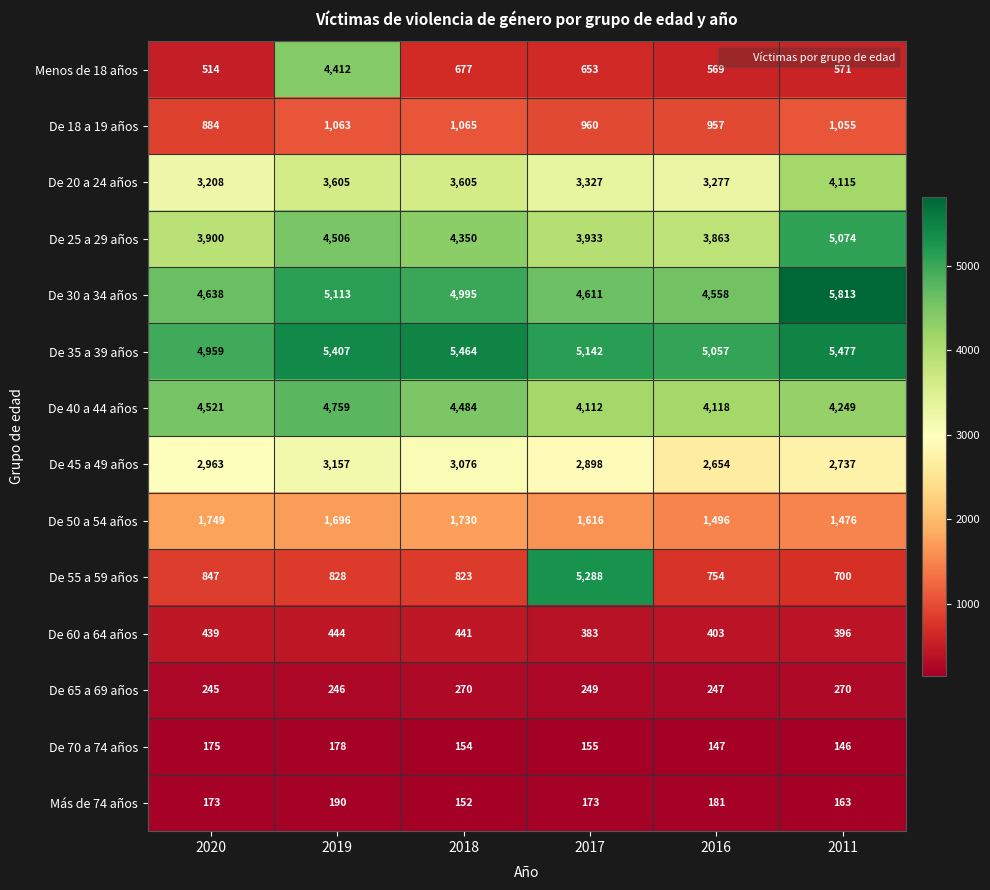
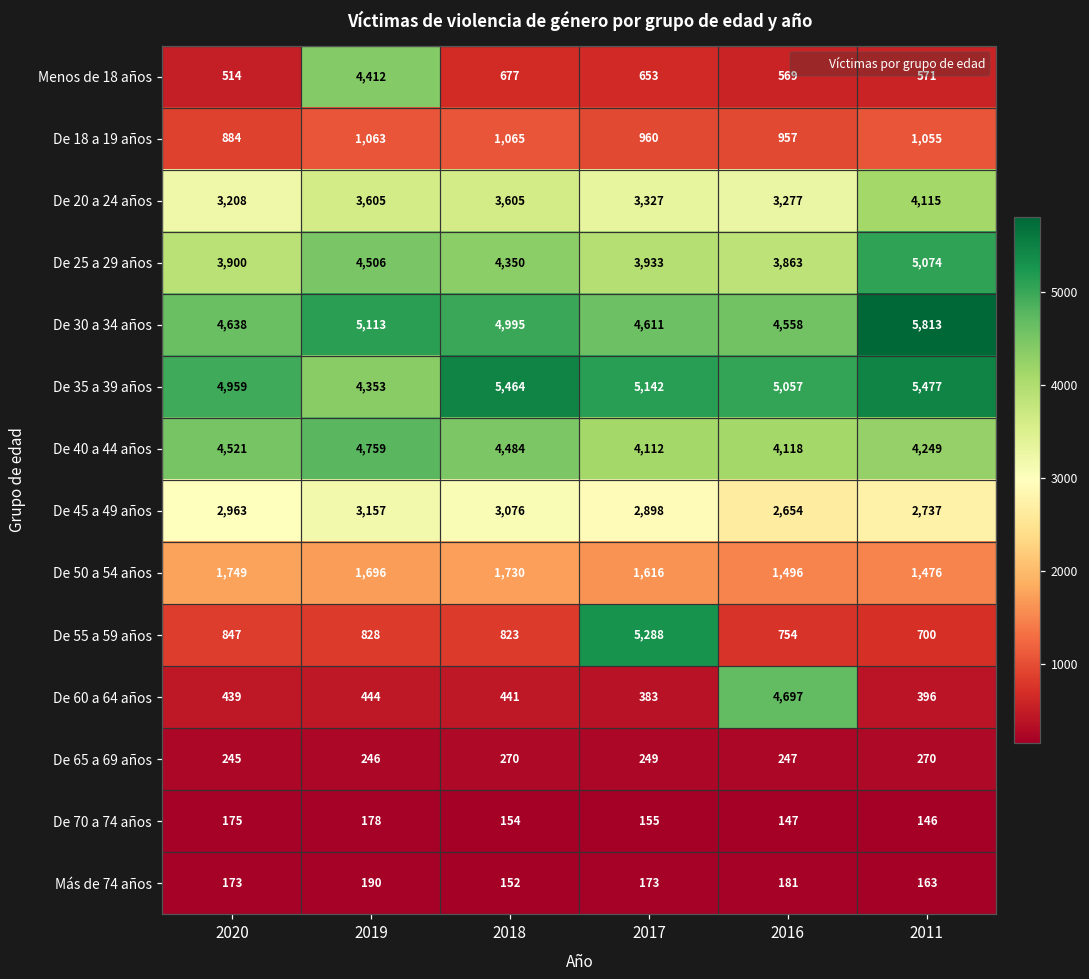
  {
    "Menos de 18 años": {
      "2020": "514",
      "2019": "4,412",
      "2018": "677",
      "2017": "653"
    },
    "De 18 a 19 años": {
      "2020": "884",
      "2019": "1,063",
      "2018": "1,065",
      "2017": "960",
      "2016": "957",
      "2011": "1,055"
    },
    "De 20 a 24 años": {
      "2020": "3,208",
      "2019": "3,605",
      "2018": "3,605",
      "2017": "3,327",
      "2016": "3,277",
      "2011": "4,115"
    },
    "De 25 a 29 años": {
      "2020": "3,900",
      "2019": "4,506",
      "2018": "4,350",
      "2017": "3,933",
      "2016": "3,863",
      "2011": "5,074"
    },
    "De 30 a 34 años": {
      "2020": "4,638",
      "2019": "5,113",
      "2018": "4,995",
      "2017": "4,611",
      "2016": "4,558",
      "2011": "5,813"
    },
    "De 35 a 39 años": {
      "2020": "4,959",
-     "2019": "5,407",
+     "2019": "4,353",
      "2018": "5,464",
      "2017": "5,142",
      "2016": "5,057",
      "2011": "5,477"
    },
    "De 40 a 44 años": {
      "2020": "4,521",
      "2019": "4,759",
      "2018": "4,484",
      "2017": "4,112",
      "2016": "4,118",
      "2011": "4,249"
    },
    "De 45 a 49 años": {
      "2020": "2,963",
      "2019": "3,157",
      "2018": "3,076",
      "2017": "2,898",
      "2016": "2,654",
      "2011": "2,737"
    },
    "De 50 a 54 años": {
      "2020": "1,749",
      "2019": "1,696",
      "2018": "1,730",
      "2017": "1,616",
      "2016": "1,496",
      "2011": "1,476"
    },
    "De 55 a 59 años": {
      "2020": "847",
      "2019": "828",
      "2018": "823",
      "2017": "5,288",
      "2016": "754",
      "2011": "700"
    },
    "De 60 a 64 años": {
      "2020": "439",
      "2019": "444",
      "2018": "441",
      "2017": "383",
-     "2016": "403",
+     "2016": "4,697",
      "2011": "396"
    },
    "De 65 a 69 años": {
      "2020": "245",
      "2019": "246",
      "2018": "270",
      "2017": "249",
      "2016": "247",
      "2011": "270"
    },
    "De 70 a 74 años": {
      "2020": "175",
      "2019": "178",
      "2018": "154",
      "2017": "155",
      "2016": "147",
      "2011": "146"
    },
    "Más de 74 años": {
      "2020": "173",
      "2019": "190",
      "2018": "152",
      "2017": "173",
      "2016": "181",
      "2011": "163"
    }
  }
